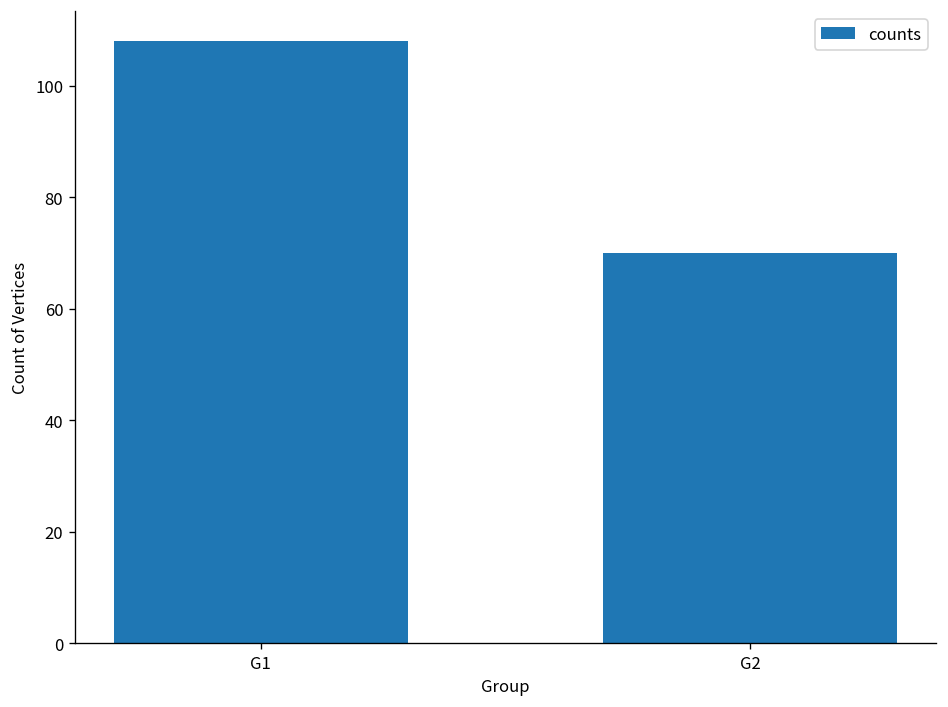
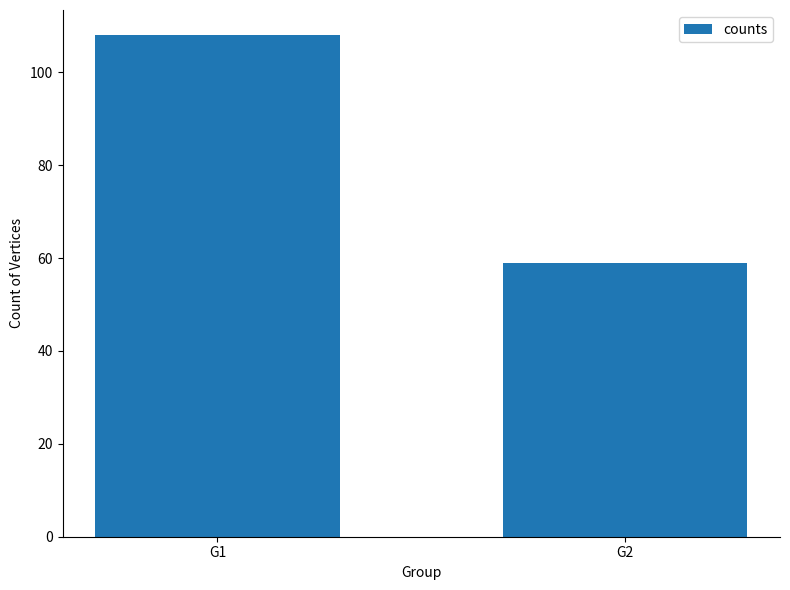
  {
    "G1": 108,
-   "G2": 70
+   "G2": 59
  }
